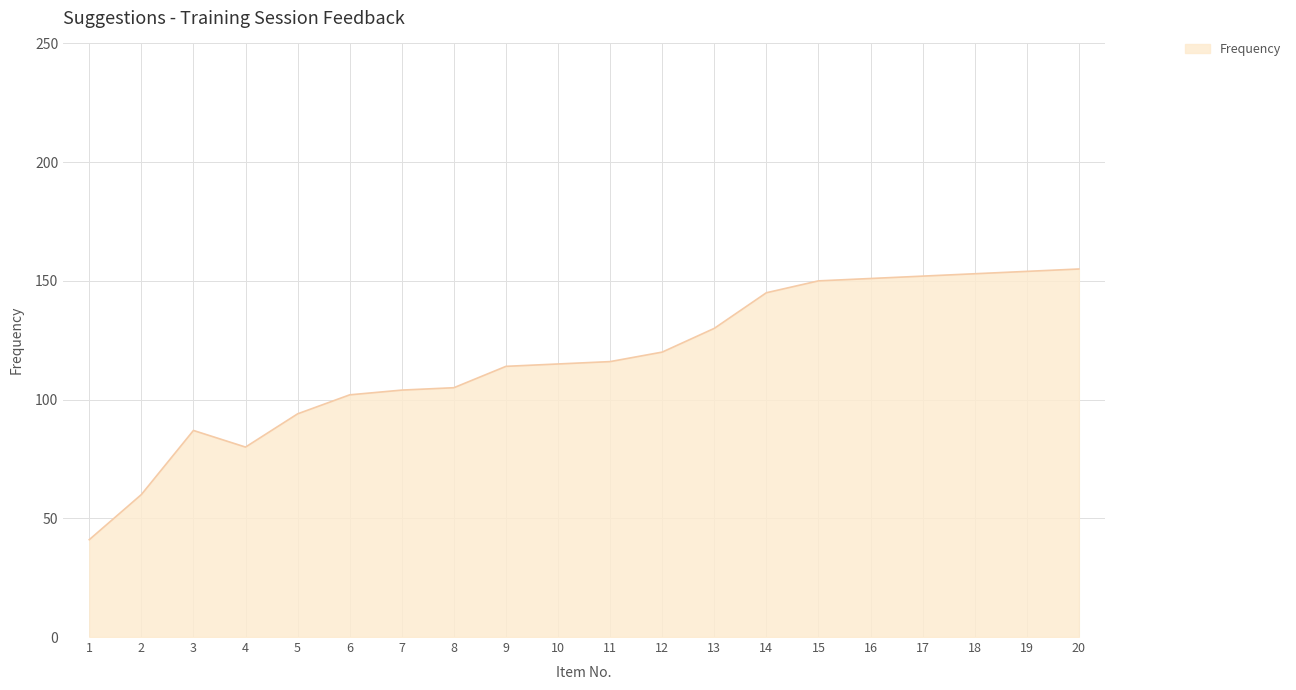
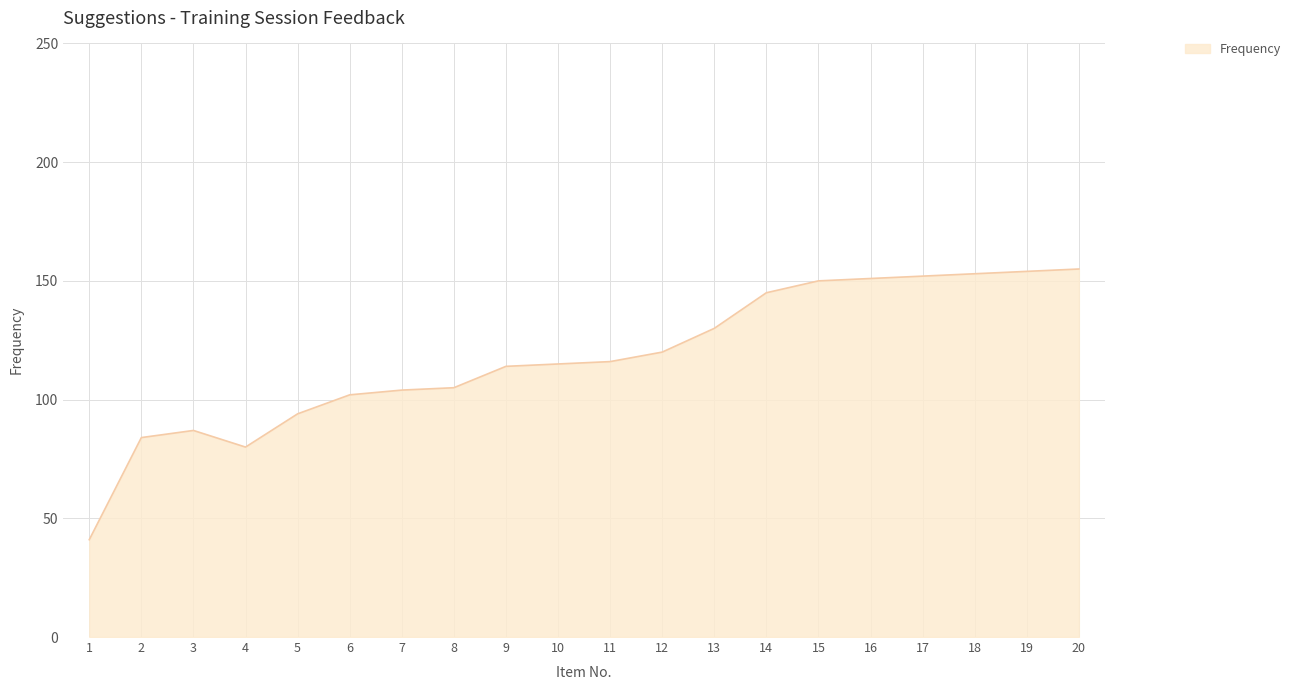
  {
    "1": 41,
-   "2": 60,
+   "2": 84,
    "3": 87,
    "4": 80,
    "5": 94,
    "6": 102,
    "7": 104,
    "8": 105,
    "9": 114,
    "10": 115,
    "11": 116,
    "12": 120,
    "13": 130,
    "14": 145,
    "15": 150,
    "16": 151,
    "17": 152,
    "18": 153,
    "19": 154,
    "20": 155
  }
